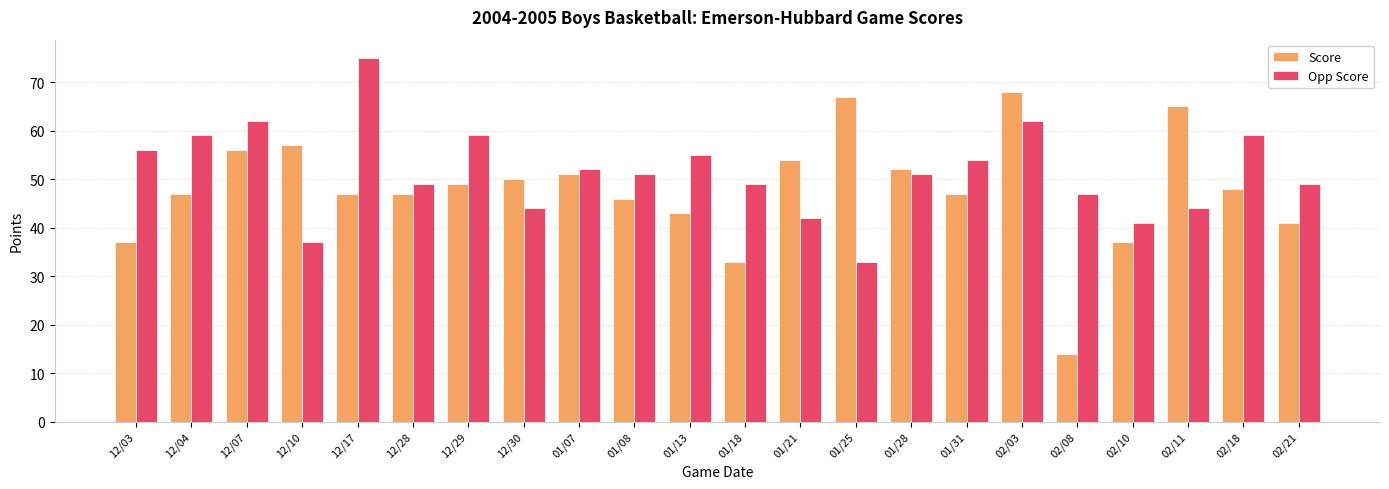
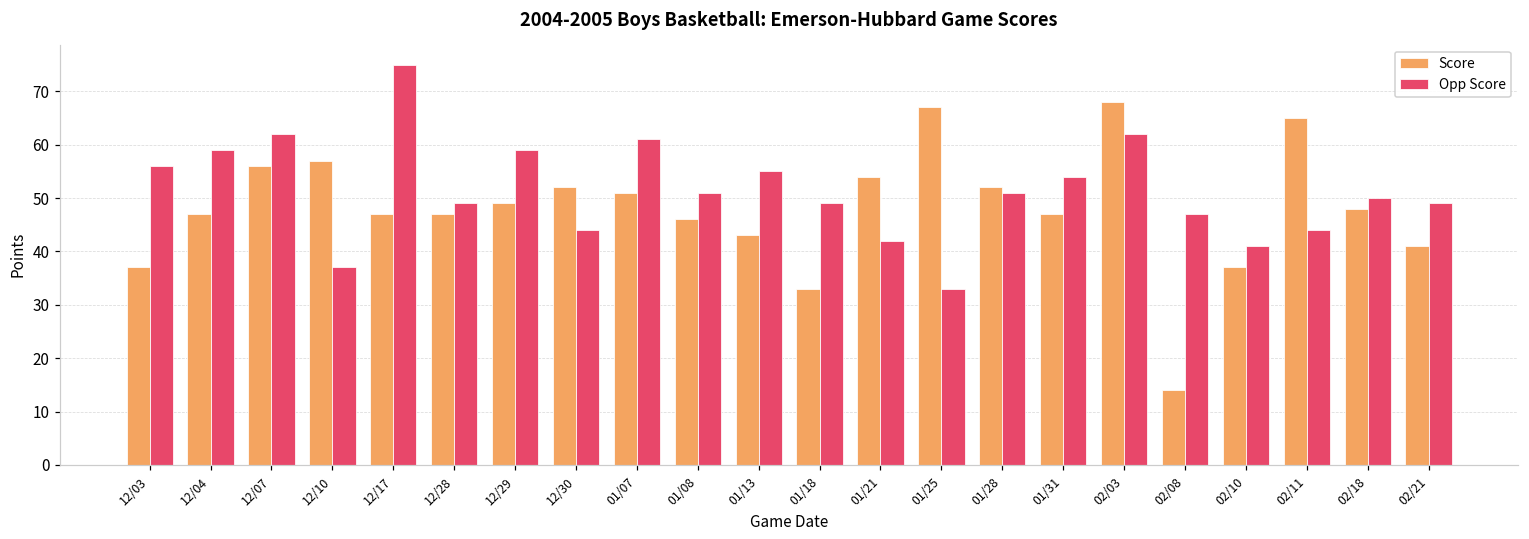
  {
    "Score": {
      "12/03": 37,
      "12/04": 47,
      "12/07": 56,
      "12/10": 57,
      "12/17": 47,
      "12/28": 47,
      "12/29": 49,
-     "12/30": 50,
+     "12/30": 52,
      "01/07": 51,
      "01/08": 46,
      "01/13": 43,
      "01/18": 33,
      "01/21": 54,
      "01/25": 67,
      "01/28": 52,
      "01/31": 47,
      "02/03": 68,
      "02/08": 14,
      "02/10": 37,
      "02/11": 65,
      "02/18": 48,
      "02/21": 41
    },
    "Opp Score": {
      "12/03": 56,
      "12/04": 59,
      "12/07": 62,
      "12/10": 37,
      "12/17": 75,
      "12/28": 49,
      "12/29": 59,
      "12/30": 44,
-     "01/07": 52,
+     "01/07": 61,
      "01/08": 51,
      "01/13": 55,
      "01/18": 49,
      "01/21": 42,
      "01/25": 33,
      "01/28": 51,
      "01/31": 54,
      "02/03": 62,
      "02/08": 47,
      "02/10": 41,
      "02/11": 44,
-     "02/18": 59,
+     "02/18": 50,
      "02/21": 49
    }
  }
